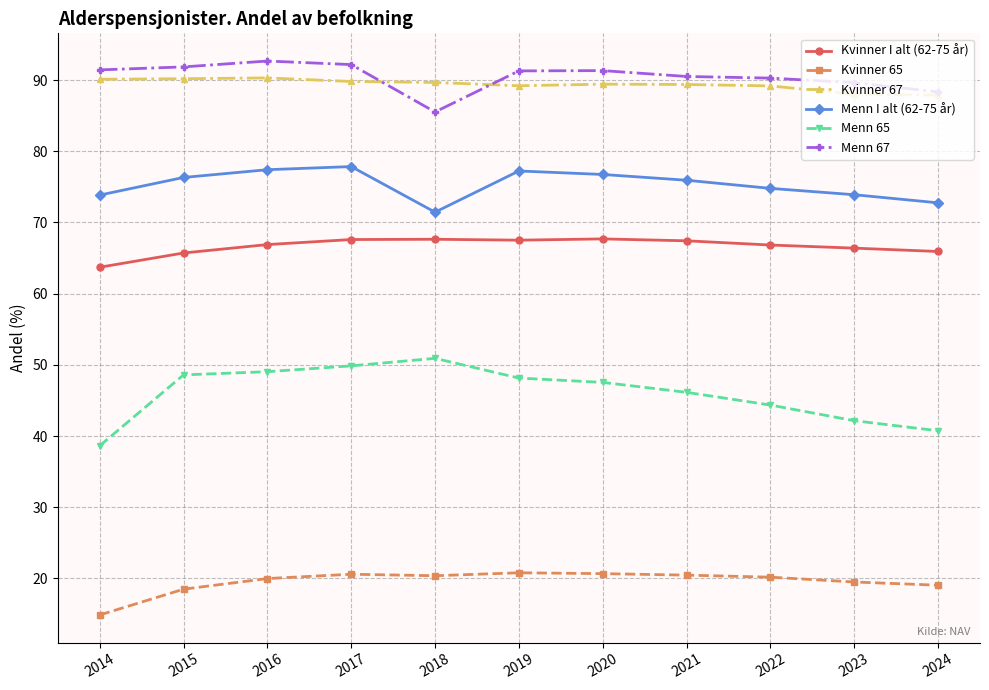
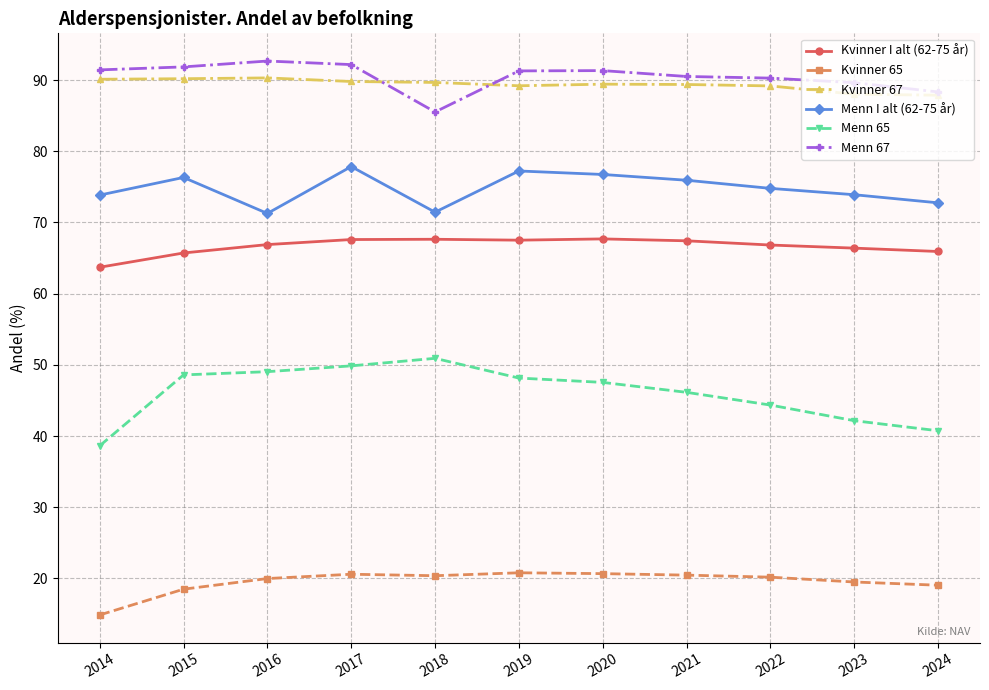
  {
    "Kvinner 67": {
      "2014": 90,
      "2015": 90,
      "2016": 90,
      "2017": 90,
      "2018": 90,
      "2019": 89,
      "2020": 89,
      "2021": 89,
      "2022": 89
    },
    "Menn I alt (62-75 år)": {
      "2014": 74,
      "2015": 76,
-     "2016": 77,
+     "2016": 71,
      "2017": 78,
      "2018": 71,
      "2019": 77,
      "2020": 77,
      "2021": 76,
      "2022": 75,
      "2023": 74,
      "2024": 73
    },
    "Menn 65": {
      "2014": 39,
      "2015": 49,
      "2016": 49,
      "2017": 50,
      "2018": 51,
      "2019": 48,
      "2020": 48,
      "2021": 46,
      "2022": 44,
      "2023": 42,
      "2024": 41
    },
    "Menn 67": {
      "2014": 91,
      "2015": 92,
      "2016": 93,
      "2017": 92,
      "2018": 86,
      "2019": 91,
      "2020": 91,
      "2021": 91,
      "2022": 90
    }
  }
